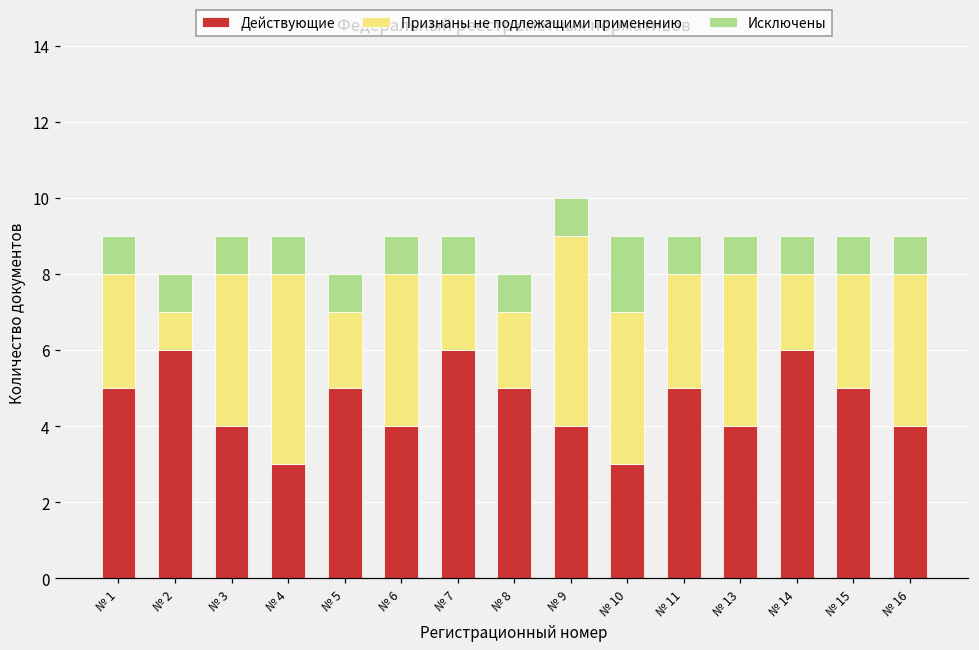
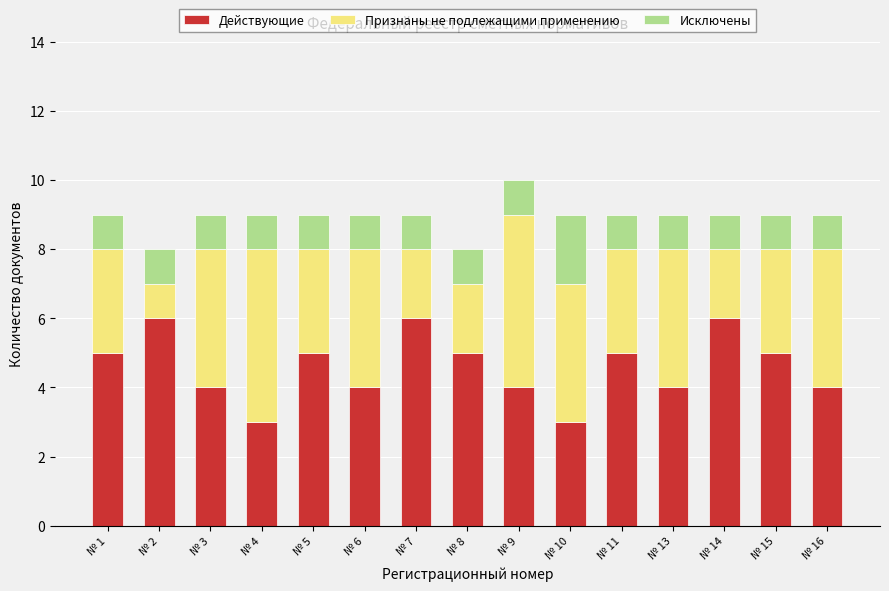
  {
    "Действующие": {
      "№ 1": 5,
      "№ 2": 6,
      "№ 3": 4,
      "№ 4": 3,
      "№ 5": 5,
      "№ 6": 4,
      "№ 7": 6,
      "№ 8": 5,
      "№ 9": 4,
      "№ 10": 3,
      "№ 11": 5,
      "№ 13": 4,
      "№ 14": 6,
      "№ 15": 5,
      "№ 16": 4
    },
    "Признаны не подлежащими применению": {
      "№ 1": 3,
      "№ 2": 1,
      "№ 3": 4,
      "№ 4": 5,
-     "№ 5": 2,
+     "№ 5": 3,
      "№ 6": 4,
      "№ 7": 2,
      "№ 8": 2,
      "№ 9": 5,
      "№ 10": 4,
      "№ 11": 3,
      "№ 13": 4,
      "№ 14": 2,
      "№ 15": 3,
      "№ 16": 4
    },
    "Исключены": {
      "№ 1": 1,
      "№ 2": 1,
      "№ 3": 1,
      "№ 4": 1,
      "№ 5": 1,
      "№ 6": 1,
      "№ 7": 1,
      "№ 8": 1,
      "№ 9": 1,
      "№ 10": 2,
      "№ 11": 1,
      "№ 13": 1,
      "№ 14": 1,
      "№ 15": 1,
      "№ 16": 1
    }
  }
